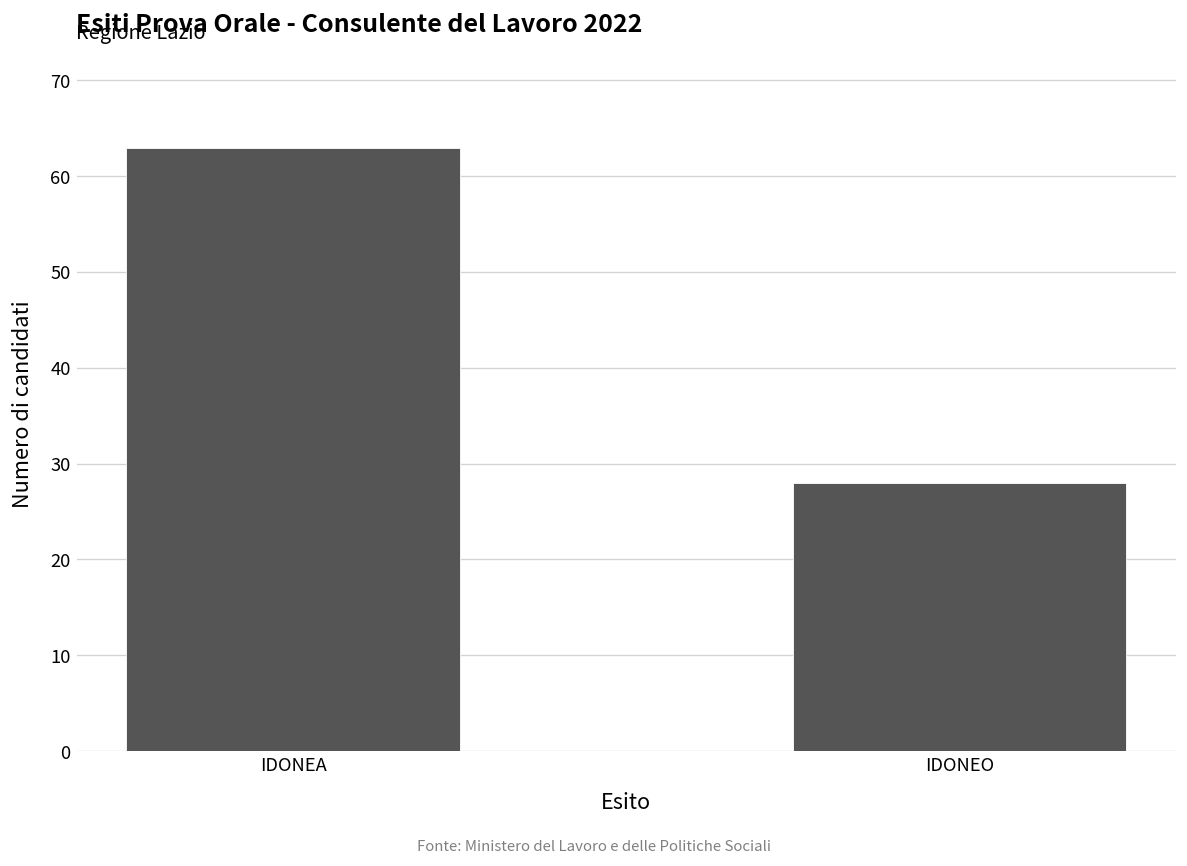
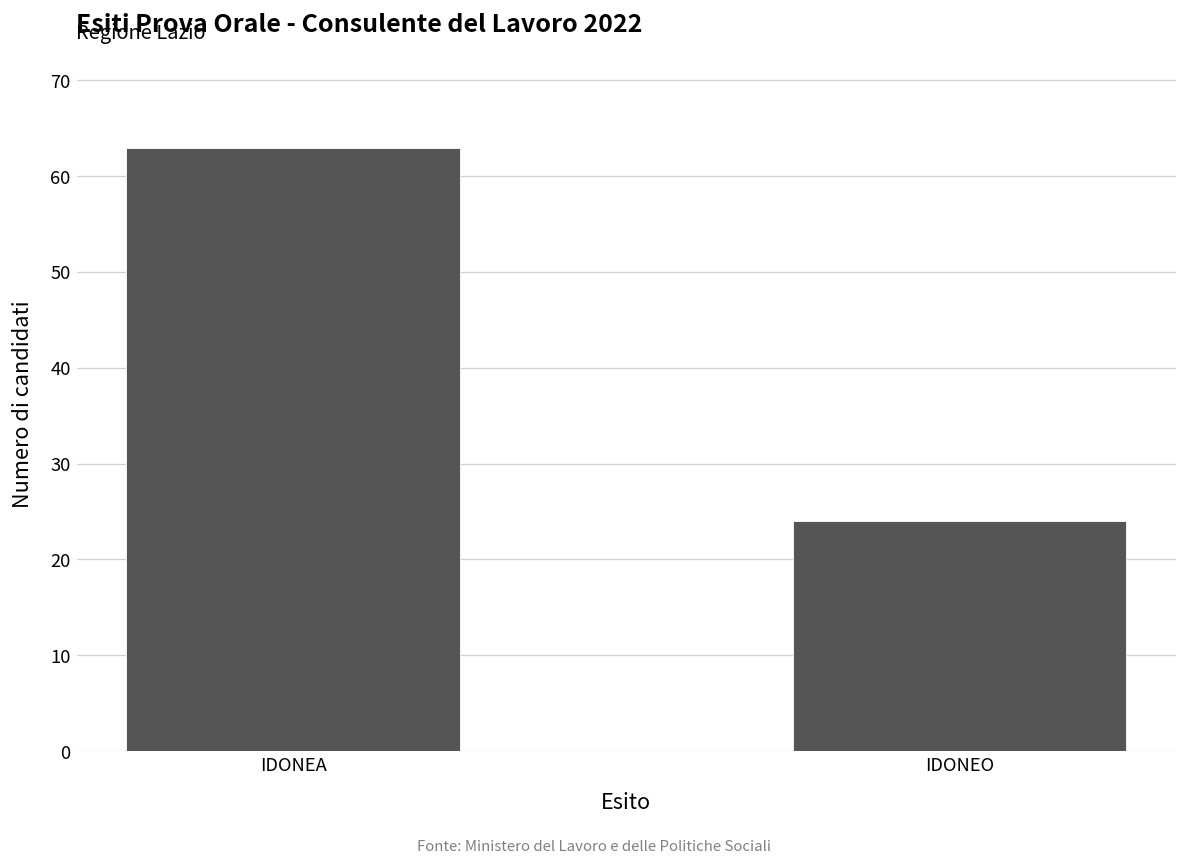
  {
    "IDONEA": 63,
-   "IDONEO": 28
+   "IDONEO": 24
  }
